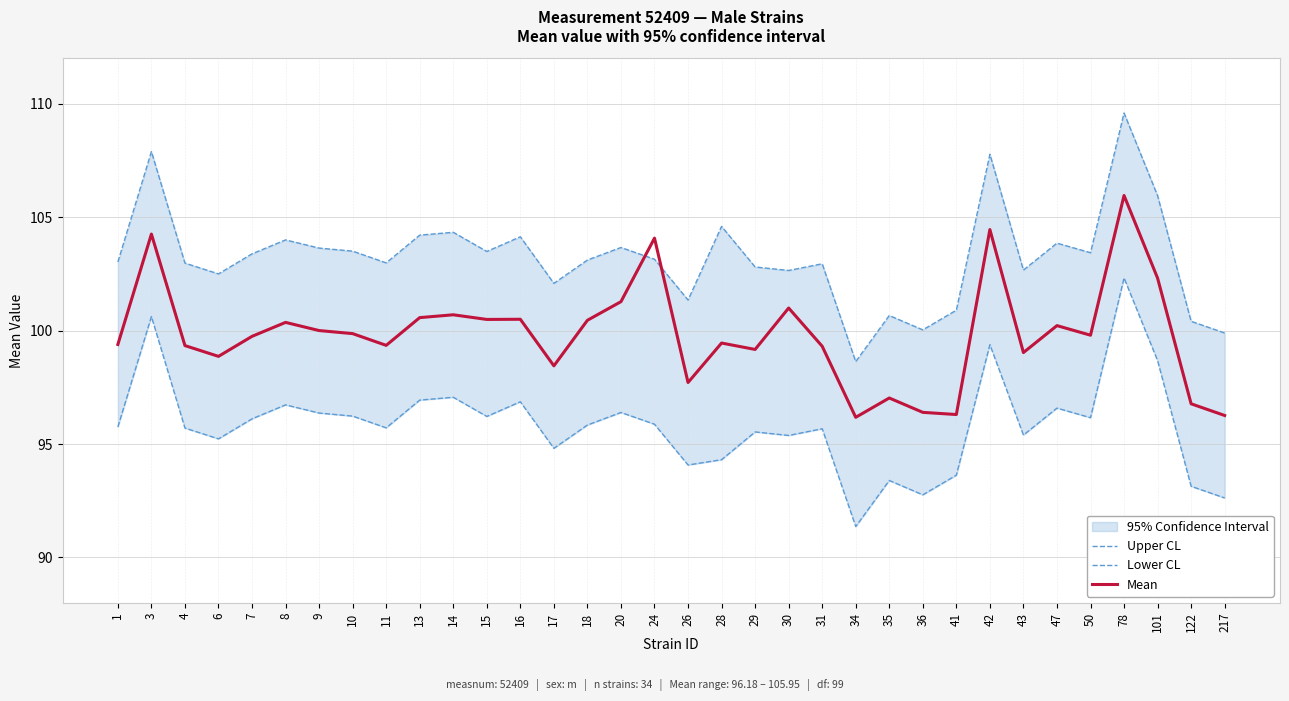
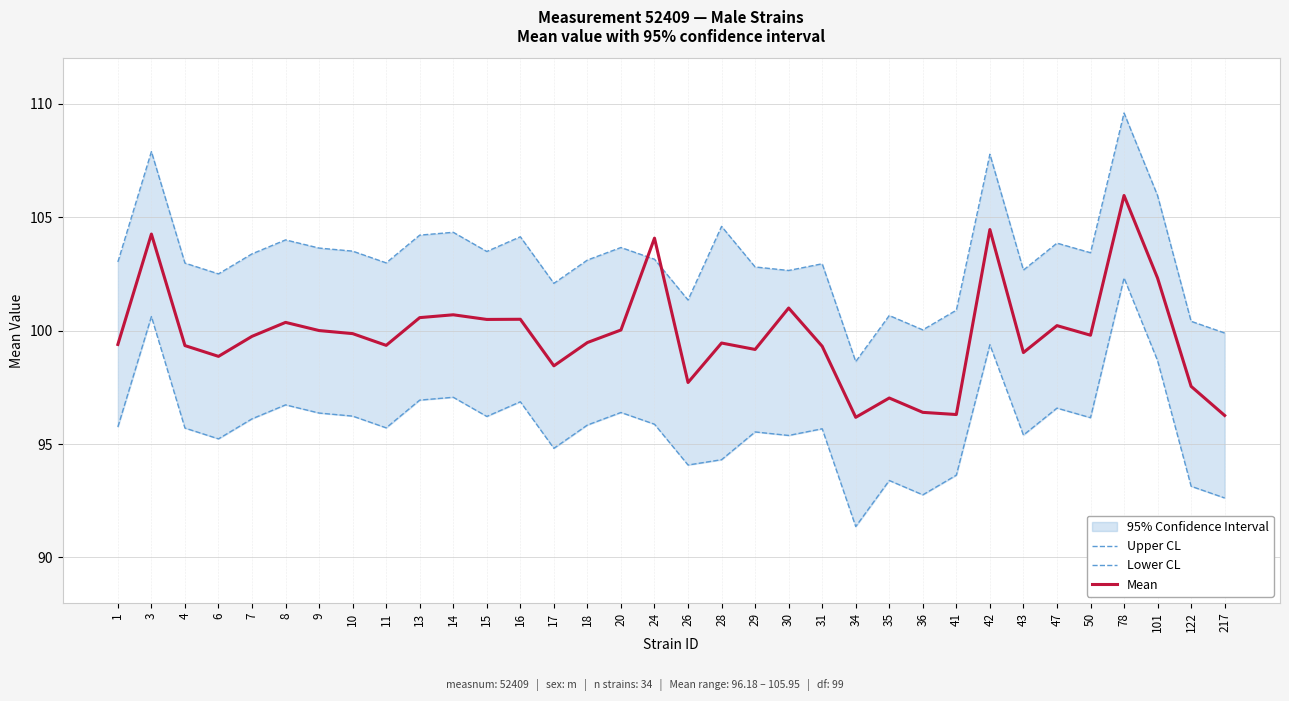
  {
    "Mean": {
      "1": 99.4,
      "3": 104.3,
      "4": 99.3,
      "6": 98.9,
      "7": 99.7,
      "8": 100.4,
      "9": 100.0,
      "10": 99.9,
      "11": 99.3,
      "13": 100.6,
      "14": 100.7,
      "15": 100.5,
      "16": 100.5,
      "17": 98.4,
-     "18": 100.5,
-     "20": 101.3,
+     "18": 99.5,
+     "20": 100.0,
      "24": 104.1,
      "26": 97.7,
      "28": 99.5,
      "29": 99.2,
      "30": 101.0,
      "31": 99.3,
      "34": 96.2,
      "35": 97.0,
      "36": 96.4,
      "41": 96.3,
      "42": 104.5,
      "43": 99.0,
      "47": 100.2,
      "50": 99.8,
      "78": 106.0,
      "101": 102.3,
-     "122": 96.8,
+     "122": 97.5,
      "217": 96.3
    }
  }
